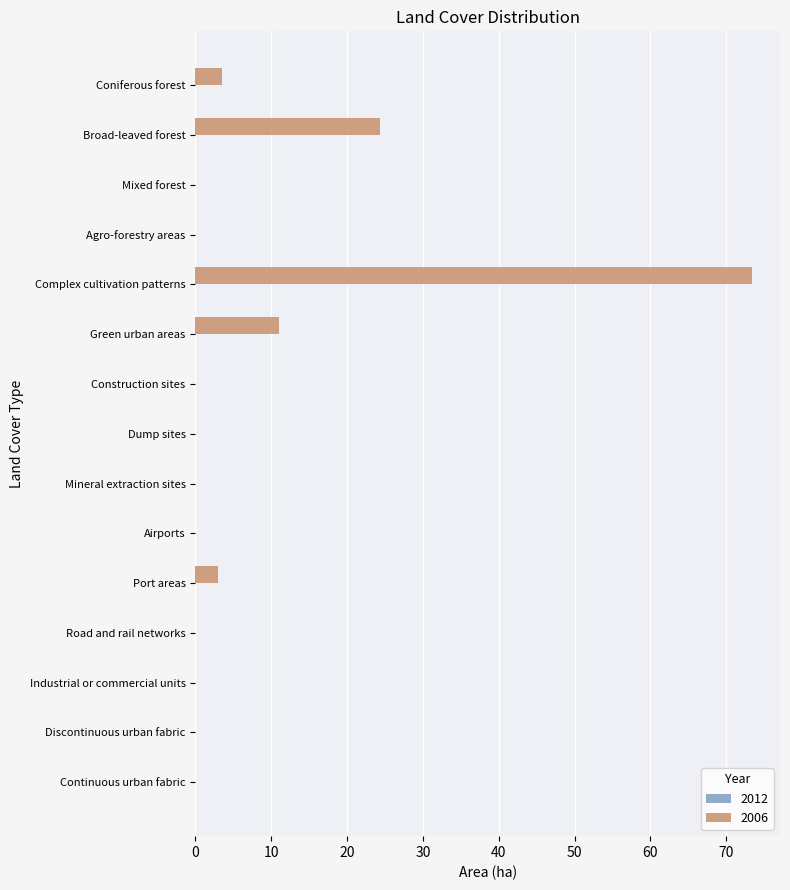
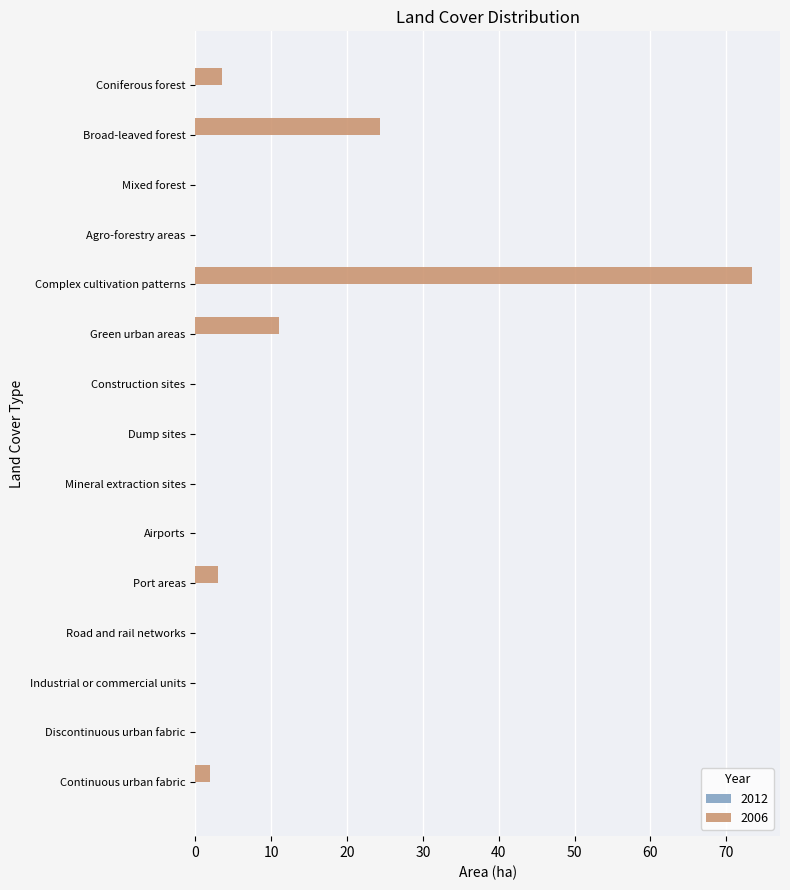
  {
    "2012": {
      "Coniferous forest": 0,
      "Broad-leaved forest": 0,
      "Mixed forest": 0,
      "Agro-forestry areas": 0,
      "Complex cultivation patterns": 0,
      "Green urban areas": 0,
      "Construction sites": 0,
      "Dump sites": 0,
      "Mineral extraction sites": 0,
      "Airports": 0,
      "Port areas": 0,
      "Road and rail networks": 0,
      "Industrial or commercial units": 0,
      "Discontinuous urban fabric": 0,
      "Continuous urban fabric": 0
    },
    "2006": {
      "Coniferous forest": 4,
      "Broad-leaved forest": 24,
      "Mixed forest": 0,
      "Agro-forestry areas": 0,
      "Complex cultivation patterns": 73,
      "Green urban areas": 11,
      "Construction sites": 0,
      "Dump sites": 0,
      "Mineral extraction sites": 0,
      "Airports": 0,
      "Port areas": 3,
      "Road and rail networks": 0,
      "Industrial or commercial units": 0,
      "Discontinuous urban fabric": 0,
-     "Continuous urban fabric": 0
+     "Continuous urban fabric": 2
    }
  }
